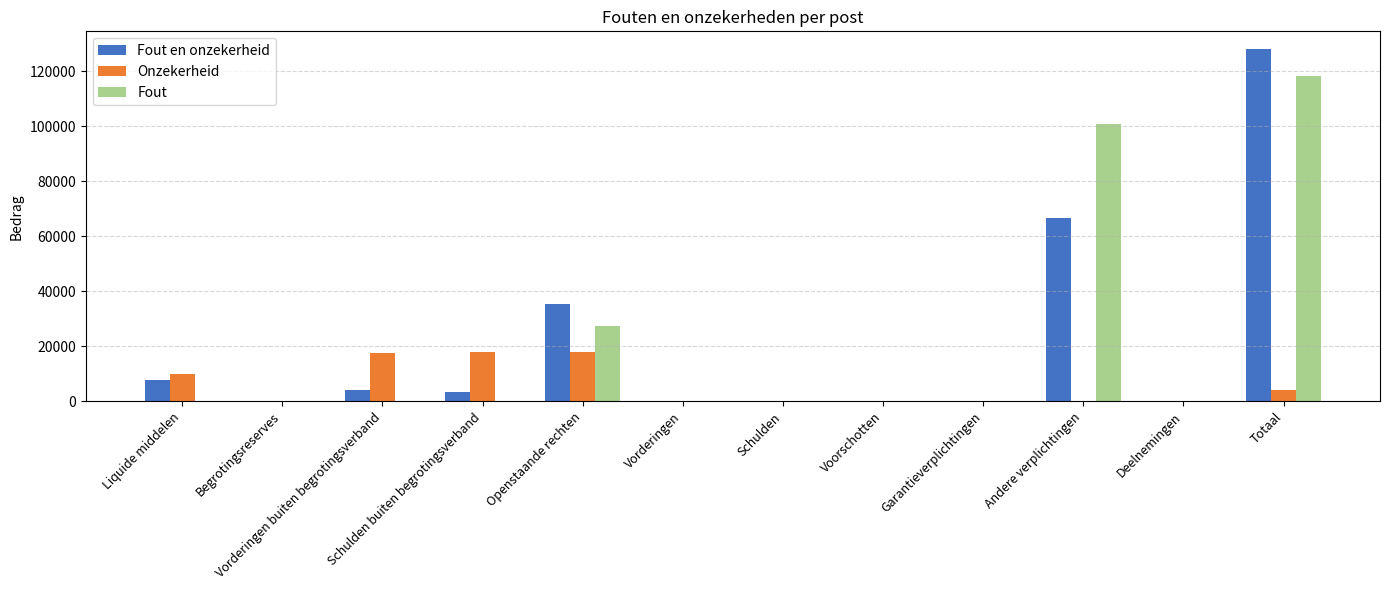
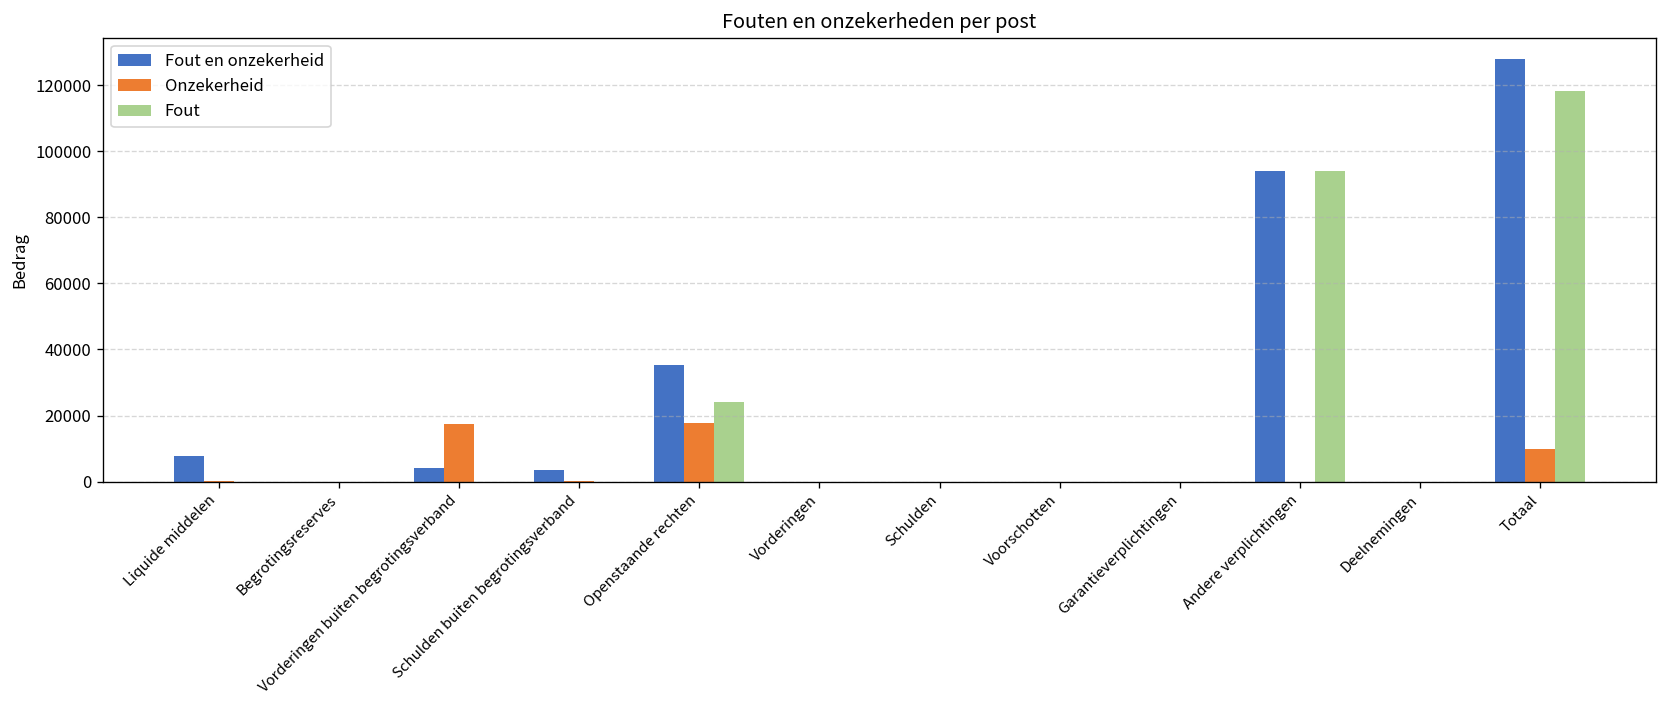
  {
    "Fout en onzekerheid": {
      "Liquide middelen": 8000,
      "Begrotingsreserves": 0,
      "Vorderingen buiten begrotingsverband": 4000,
      "Schulden buiten begrotingsverband": 3000,
      "Openstaande rechten": 35000,
      "Vorderingen": 0,
      "Schulden": 0,
      "Voorschotten": 0,
      "Garantieverplichtingen": 0,
-     "Andere verplichtingen": 67000,
+     "Andere verplichtingen": 94000,
      "Deelnemingen": 0,
      "Totaal": 128000
    },
    "Onzekerheid": {
-     "Liquide middelen": 10000,
+     "Liquide middelen": 0,
      "Begrotingsreserves": 0,
      "Vorderingen buiten begrotingsverband": 18000,
-     "Schulden buiten begrotingsverband": 18000,
+     "Schulden buiten begrotingsverband": 0,
      "Openstaande rechten": 18000,
      "Vorderingen": 0,
      "Schulden": 0,
      "Voorschotten": 0,
      "Garantieverplichtingen": 0,
      "Andere verplichtingen": 0,
      "Deelnemingen": 0,
-     "Totaal": 4000
+     "Totaal": 10000
    },
    "Fout": {
      "Liquide middelen": 0,
      "Begrotingsreserves": 0,
      "Vorderingen buiten begrotingsverband": 0,
      "Schulden buiten begrotingsverband": 0,
-     "Openstaande rechten": 28000,
+     "Openstaande rechten": 24000,
      "Vorderingen": 0,
      "Schulden": 0,
      "Voorschotten": 0,
      "Garantieverplichtingen": 0,
-     "Andere verplichtingen": 101000,
+     "Andere verplichtingen": 94000,
      "Deelnemingen": 0,
      "Totaal": 118000
    }
  }
